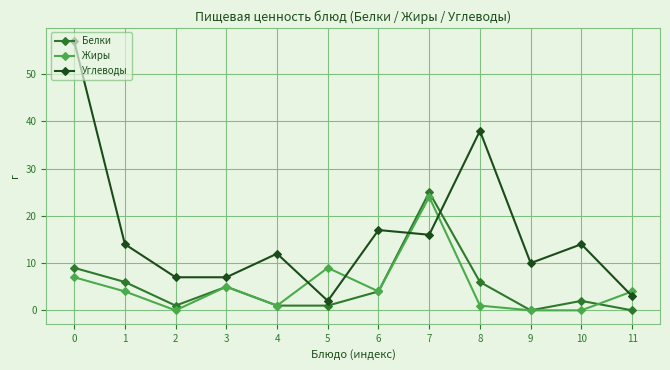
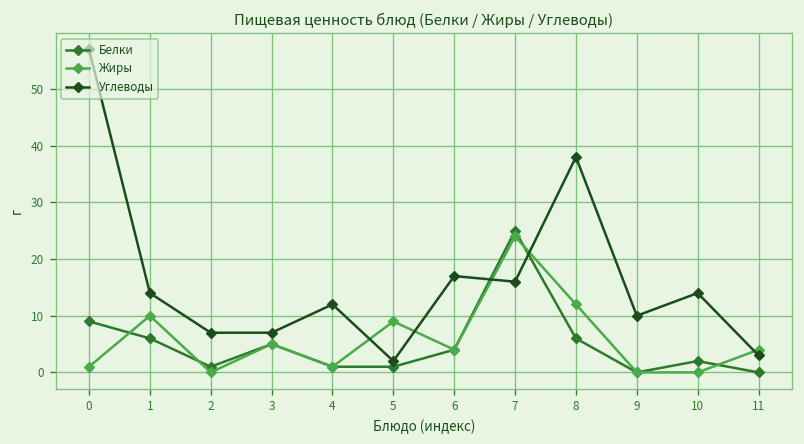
  {
    "Жиры": {
-     "0": 7,
-     "1": 4,
+     "0": 1,
+     "1": 10,
      "2": 0,
      "5": 9,
      "7": 24,
-     "8": 1,
+     "8": 12,
      "10": 0,
      "11": 4
    }
  }
